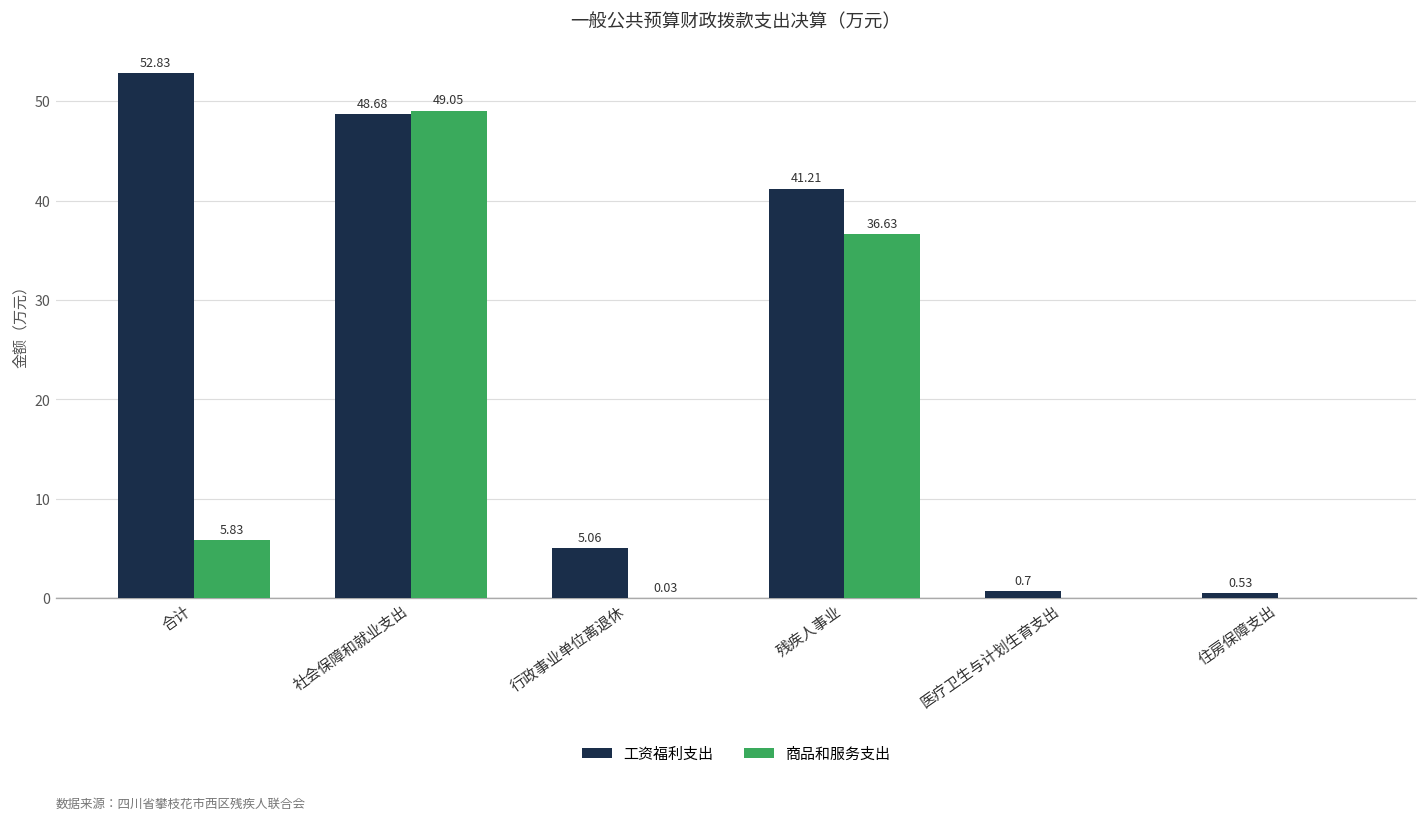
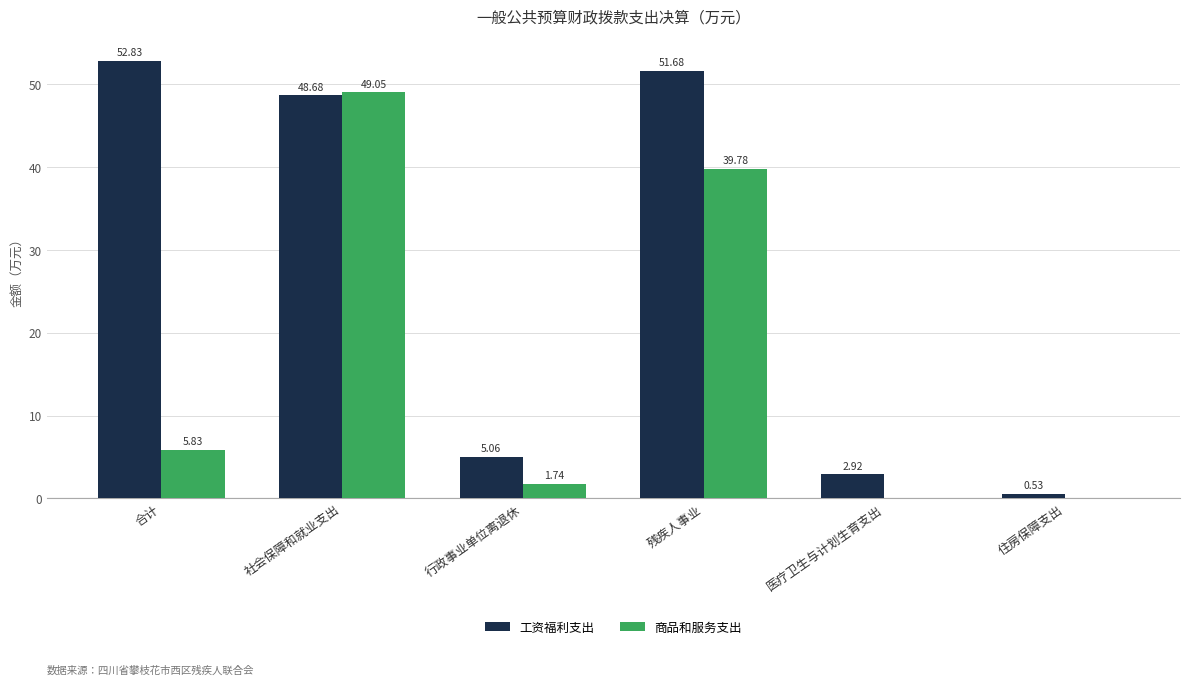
  {
    "工资福利支出": {
      "合计": 52.83,
      "社会保障和就业支出": 48.68,
      "行政事业单位离退休": 5.06,
-     "残疾人事业": 41.21,
-     "医疗卫生与计划生育支出": 0.7,
+     "残疾人事业": 51.68,
+     "医疗卫生与计划生育支出": 2.92,
      "住房保障支出": 0.53
    },
    "商品和服务支出": {
      "合计": 5.83,
      "社会保障和就业支出": 49.05,
-     "行政事业单位离退休": 0.03,
-     "残疾人事业": 36.63
+     "行政事业单位离退休": 1.74,
+     "残疾人事业": 39.78
    }
  }
